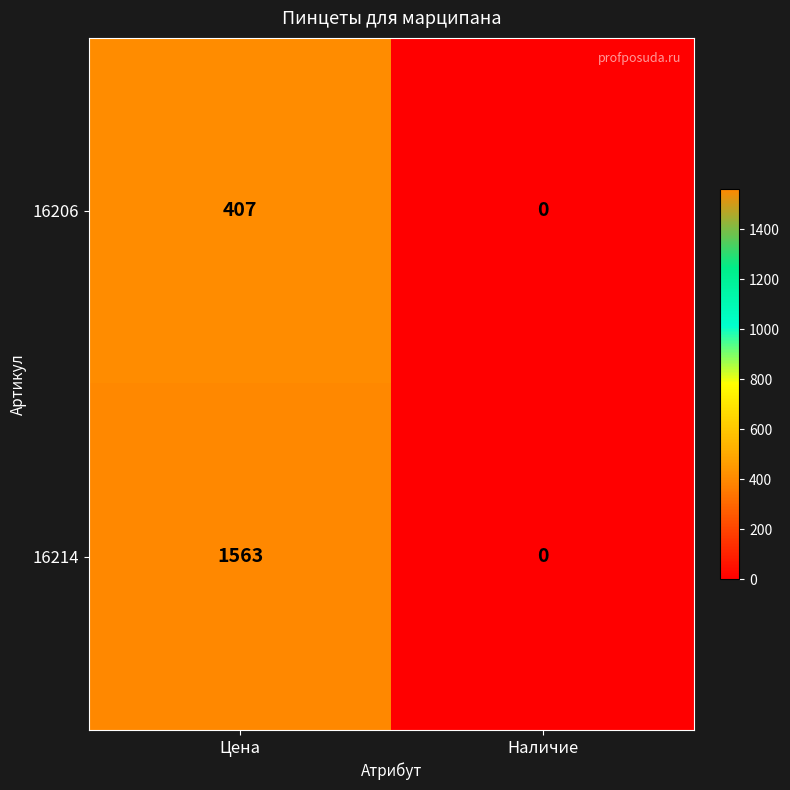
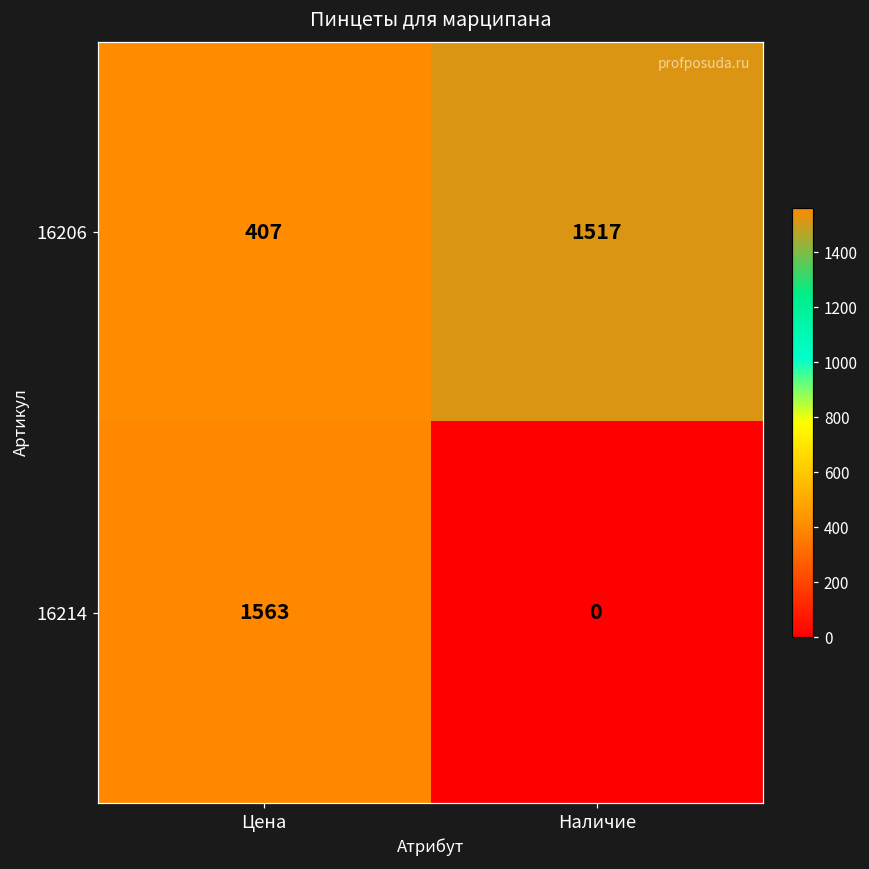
  {
    "16206": {
      "Цена": 407,
-     "Наличие": 0
+     "Наличие": 1517
    },
    "16214": {
      "Цена": 1563,
      "Наличие": 0
    }
  }
